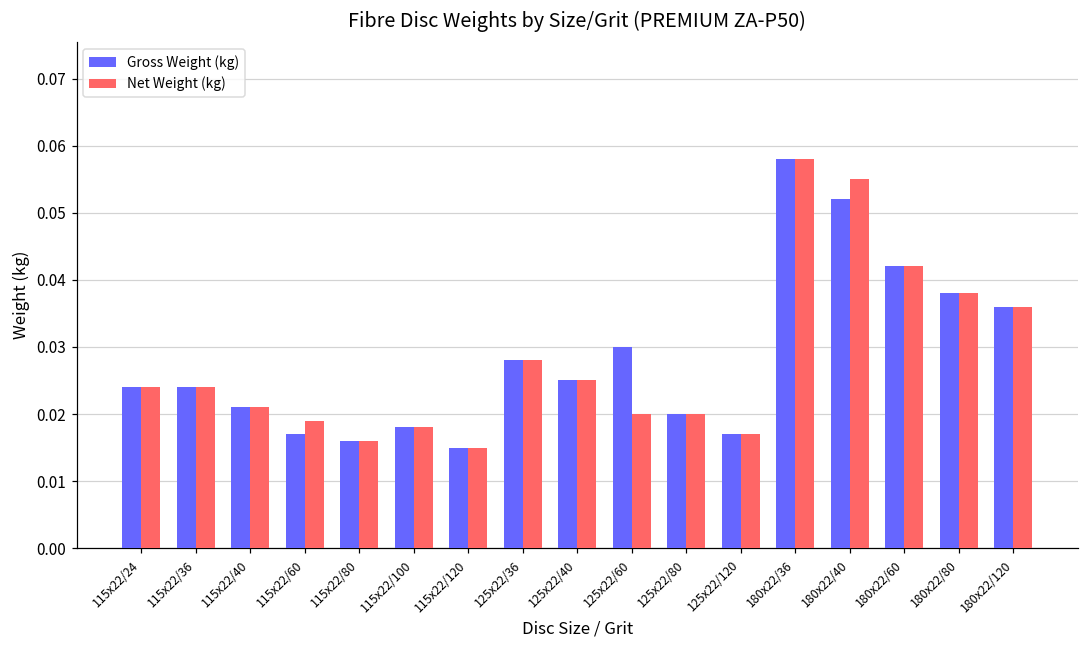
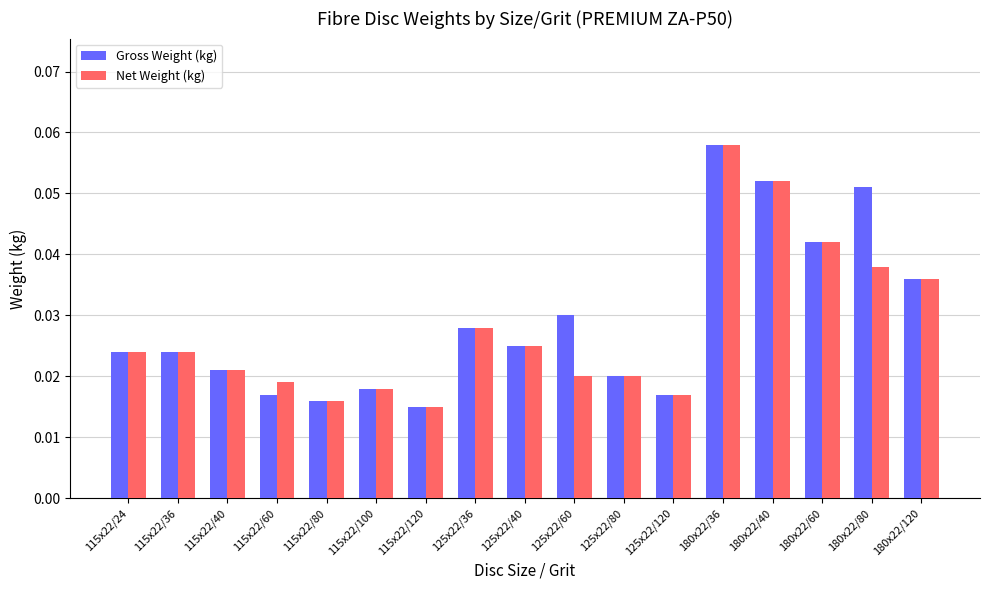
  {
    "Gross Weight (kg)": {
      "115x22/24": 0.024,
      "115x22/36": 0.024,
      "115x22/40": 0.021,
      "115x22/60": 0.017,
      "115x22/80": 0.016,
      "115x22/100": 0.018,
      "115x22/120": 0.015,
      "125x22/36": 0.028,
      "125x22/40": 0.025,
      "125x22/60": 0.030,
      "125x22/80": 0.020,
      "125x22/120": 0.017,
      "180x22/36": 0.058,
      "180x22/40": 0.052,
      "180x22/60": 0.042,
-     "180x22/80": 0.038,
+     "180x22/80": 0.051,
      "180x22/120": 0.036
    },
    "Net Weight (kg)": {
      "115x22/24": 0.024,
      "115x22/36": 0.024,
      "115x22/40": 0.021,
      "115x22/60": 0.019,
      "115x22/80": 0.016,
      "115x22/100": 0.018,
      "115x22/120": 0.015,
      "125x22/36": 0.028,
      "125x22/40": 0.025,
      "125x22/60": 0.020,
      "125x22/80": 0.020,
      "125x22/120": 0.017,
      "180x22/36": 0.058,
-     "180x22/40": 0.055,
+     "180x22/40": 0.052,
      "180x22/60": 0.042,
      "180x22/80": 0.038,
      "180x22/120": 0.036
    }
  }
